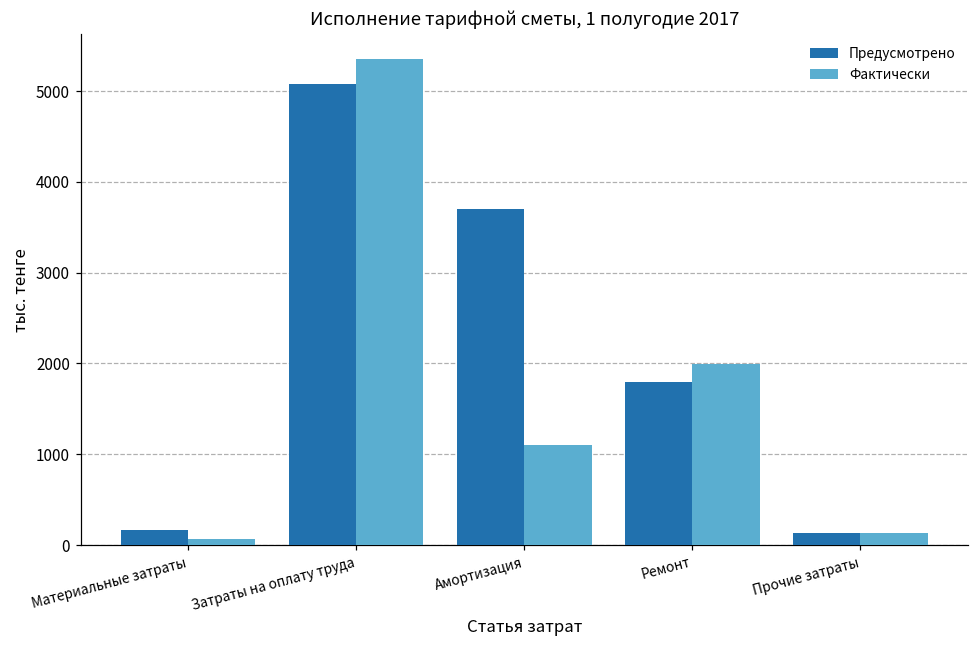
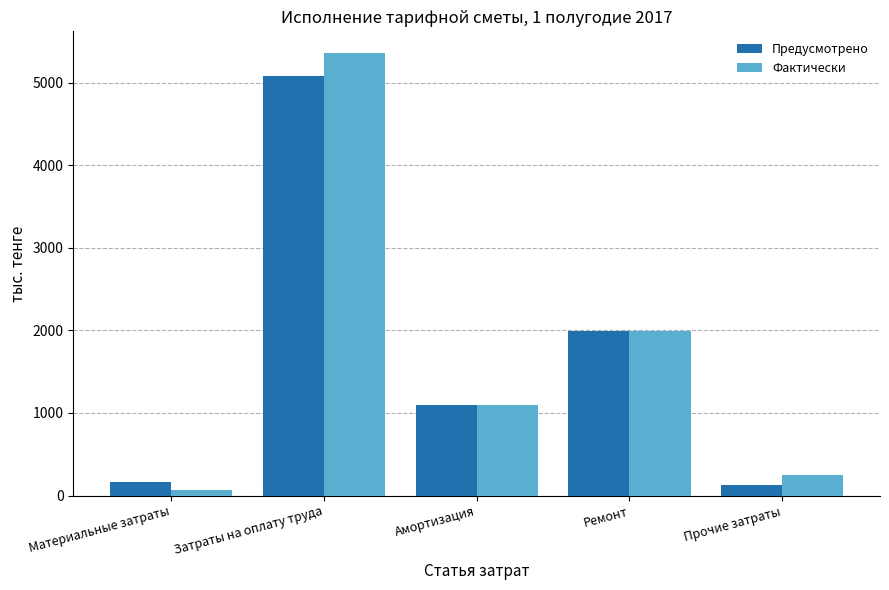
  {
    "Предусмотрено": {
      "Материальные затраты": 200,
      "Затраты на оплату труда": 5100,
-     "Амортизация": 3700,
-     "Ремонт": 1800,
+     "Амортизация": 1100,
+     "Ремонт": 2000,
      "Прочие затраты": 100
    },
    "Фактически": {
      "Материальные затраты": 100,
      "Затраты на оплату труда": 5400,
      "Амортизация": 1100,
      "Ремонт": 2000,
-     "Прочие затраты": 100
+     "Прочие затраты": 200
    }
  }
